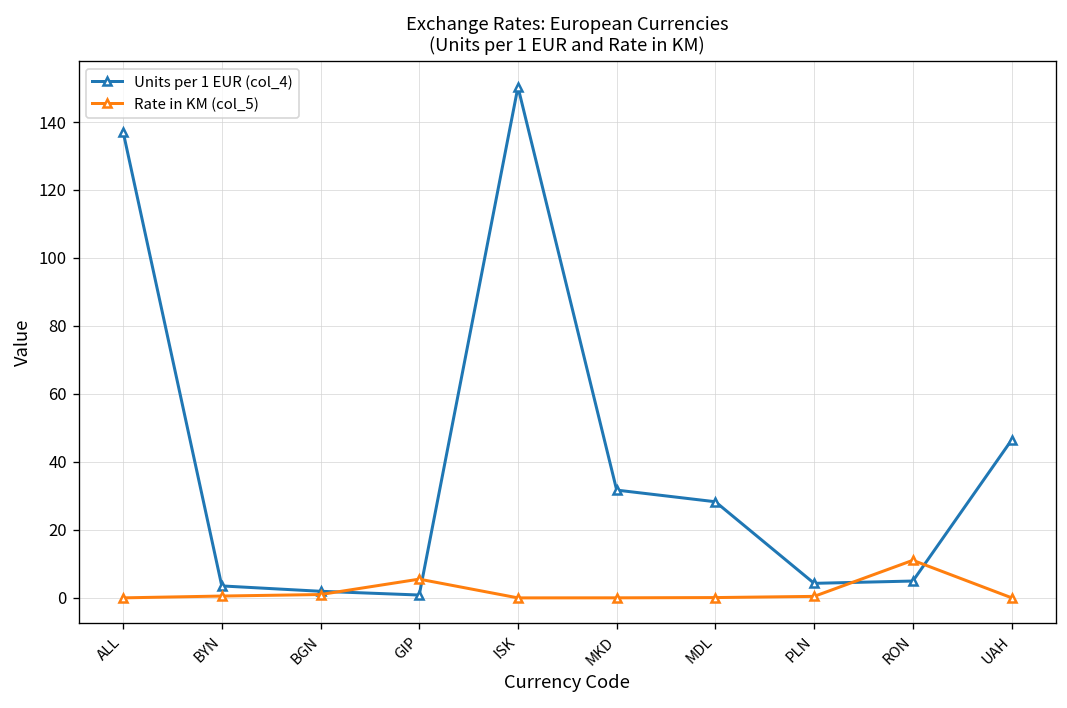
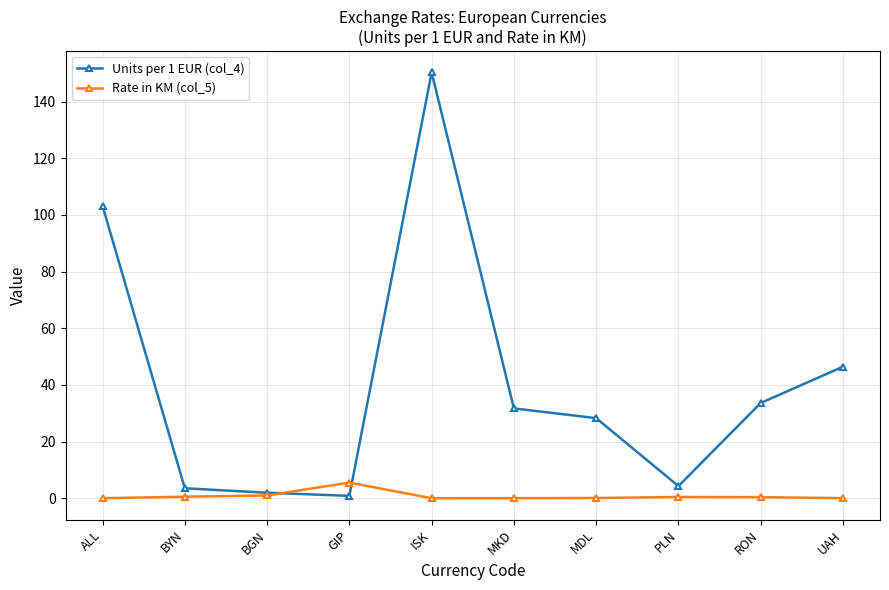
  {
    "Units per 1 EUR (col_4)": {
-     "ALL": 137,
+     "ALL": 103,
      "BYN": 4,
      "BGN": 2,
      "GIP": 1,
      "ISK": 150,
      "MKD": 32,
      "MDL": 28,
      "PLN": 4,
-     "RON": 5,
+     "RON": 34,
      "UAH": 46
    },
    "Rate in KM (col_5)": {
      "ALL": 0,
      "BYN": 1,
      "BGN": 1,
      "GIP": 6,
      "ISK": 0,
      "MKD": 0,
      "MDL": 0,
      "PLN": 0,
-     "RON": 11,
+     "RON": 0,
      "UAH": 0
    }
  }
